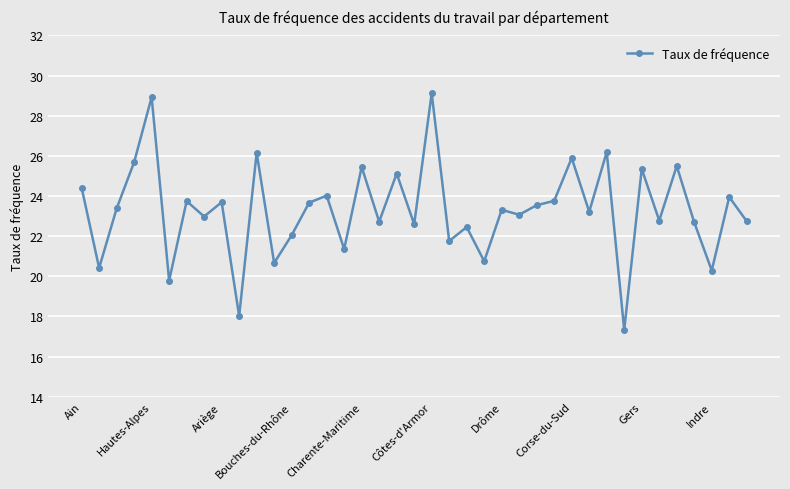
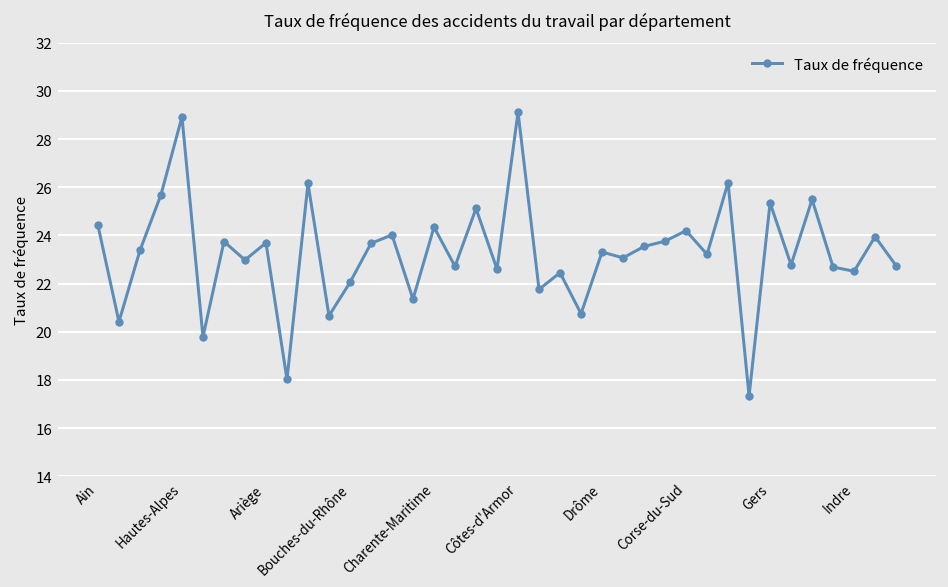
  {
    "Ain": 24.4,
    "Hautes-Alpes": 28.9,
    "Ariège": 23.7,
    "Bouches-du-Rhône": 22.0,
-   "Charente-Maritime": 25.4,
+   "Charente-Maritime": 24.3,
    "Côtes-d'Armor": 29.1,
    "Drôme": 23.3,
-   "Corse-du-Sud": 25.9,
+   "Corse-du-Sud": 24.2,
    "Gers": 25.4,
-   "Indre": 20.3
+   "Indre": 22.5
  }
